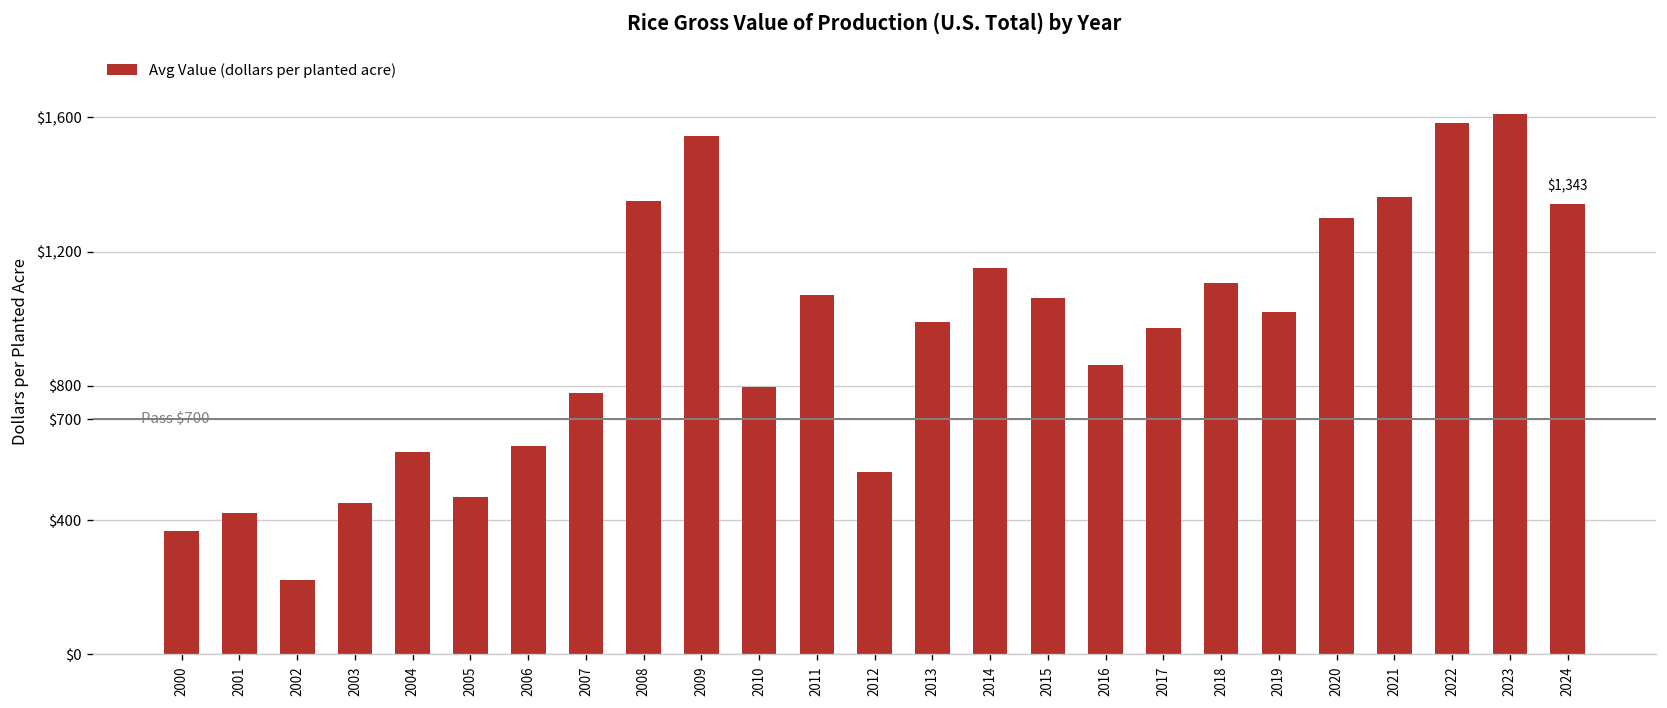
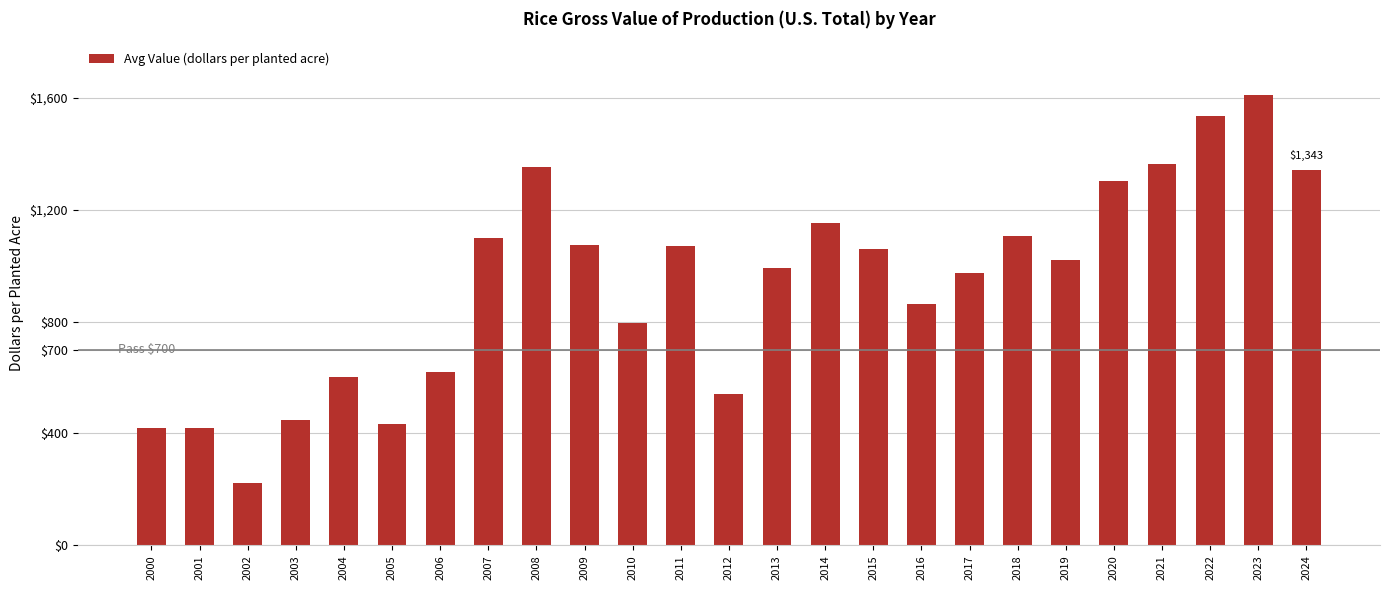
  {
-   "2000": "$370",
+   "2000": "$420",
    "2001": "$420",
    "2002": "$220",
    "2003": "$450",
    "2004": "$600",
-   "2005": "$470",
+   "2005": "$430",
    "2006": "$620",
-   "2007": "$780",
+   "2007": "$1,100",
    "2008": "$1,350",
-   "2009": "$1,540",
+   "2009": "$1,070",
    "2010": "$800",
    "2011": "$1,070",
    "2012": "$540",
    "2013": "$990",
    "2014": "$1,150",
    "2015": "$1,060",
    "2016": "$860",
    "2017": "$970",
    "2018": "$1,110",
    "2019": "$1,020",
    "2020": "$1,300",
    "2021": "$1,360",
-   "2022": "$1,580",
+   "2022": "$1,530",
    "2023": "$1,610"
  }
